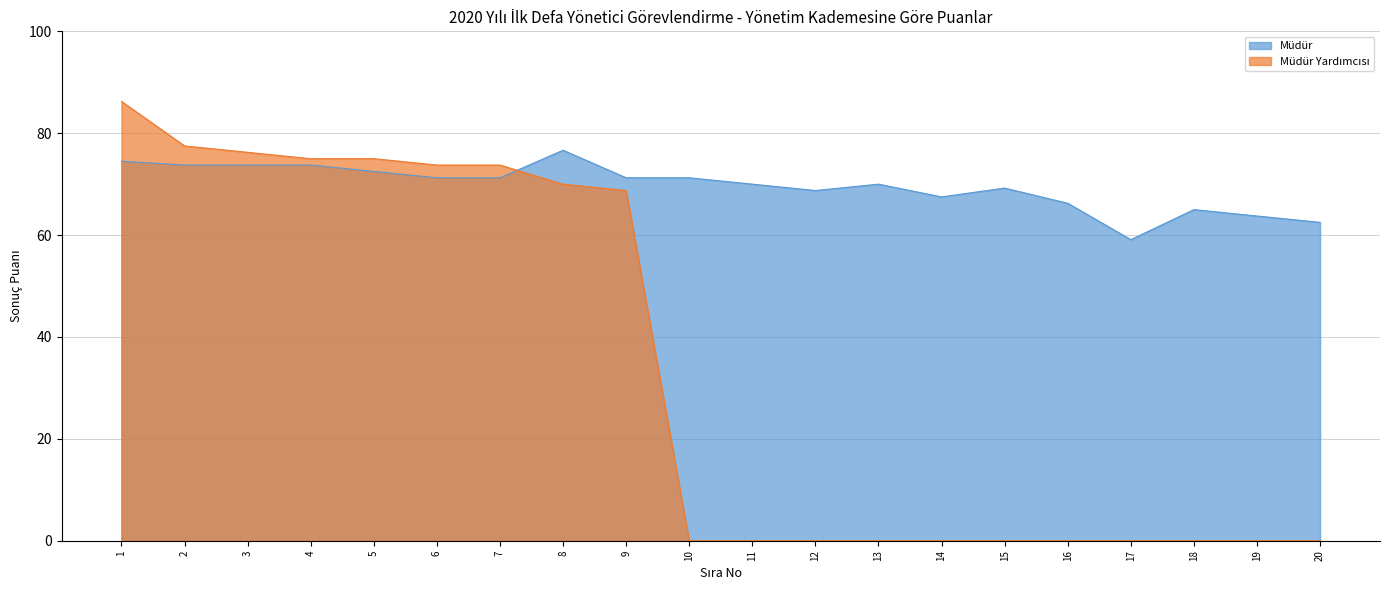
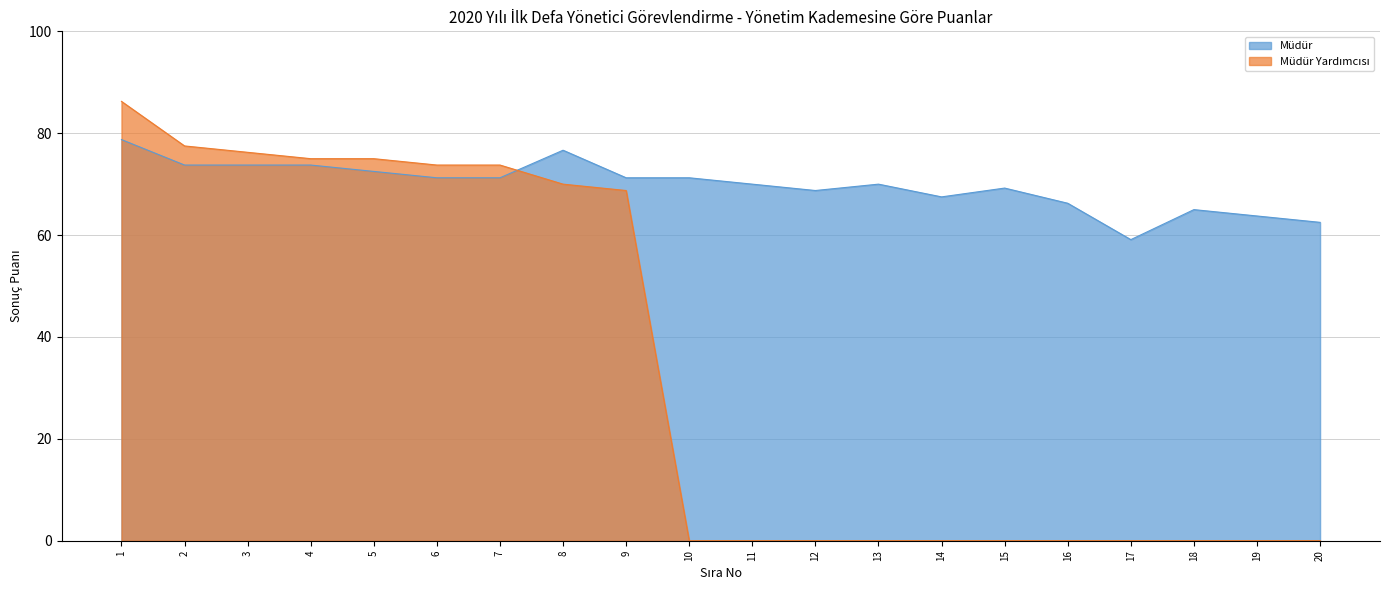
  {
    "Müdür": {
-     "1": 75,
+     "1": 79,
      "2": 74,
      "3": 74,
      "4": 74,
      "5": 73,
      "6": 71,
      "7": 71,
      "8": 77,
      "9": 71,
      "10": 71,
      "11": 70,
      "12": 69,
      "13": 70,
      "14": 68,
      "15": 69,
      "16": 66,
      "17": 59,
      "18": 65,
      "19": 64,
      "20": 63
    },
    "Müdür Yardımcısı": {
      "1": 86,
      "2": 78,
      "3": 76,
      "4": 75,
      "5": 75,
      "6": 74,
      "7": 74,
      "8": 70,
      "9": 69,
      "10": 0,
      "11": 0,
      "12": 0,
      "13": 0,
      "14": 0,
      "15": 0,
      "16": 0,
      "17": 0,
      "18": 0,
      "19": 0,
      "20": 0
    }
  }
